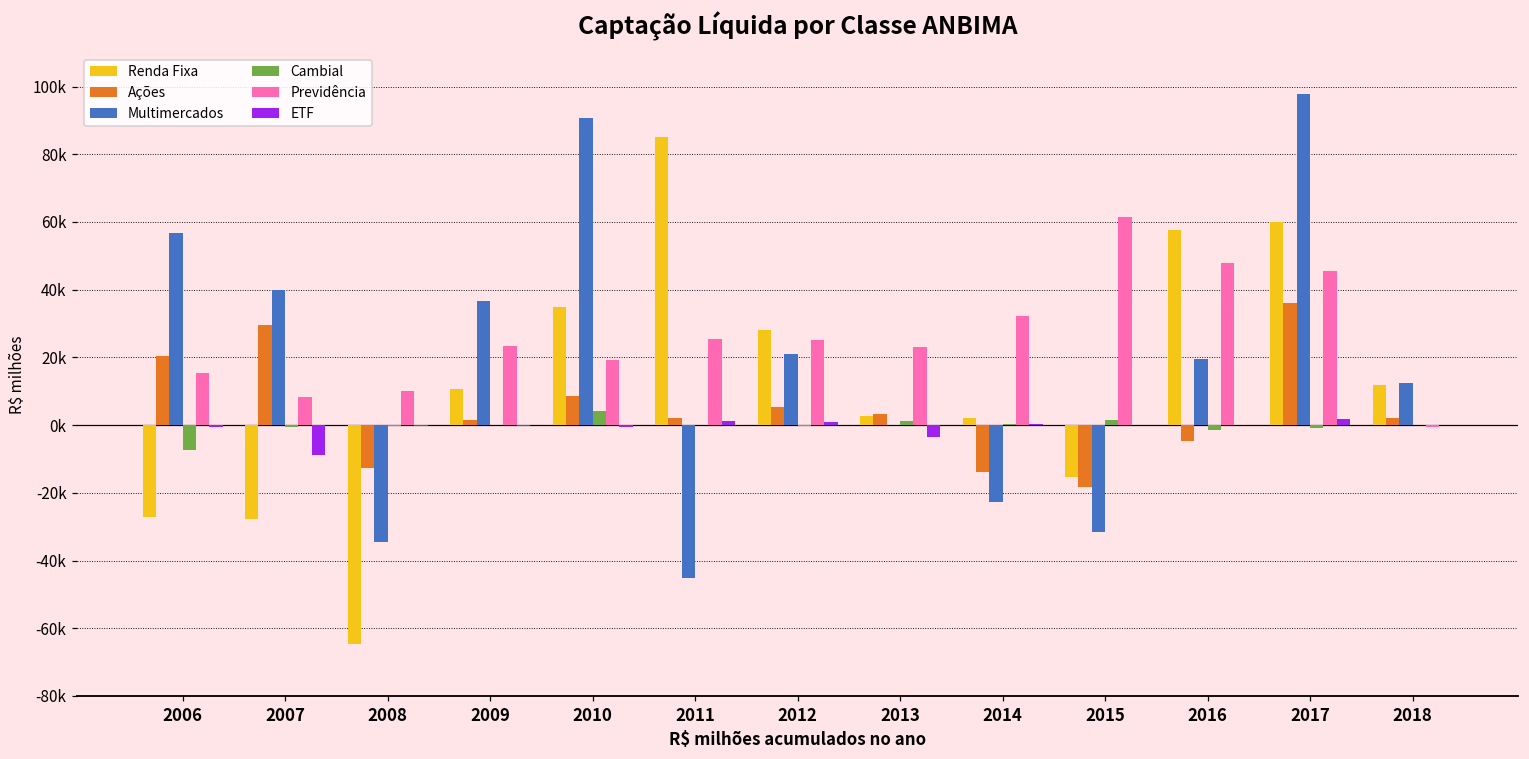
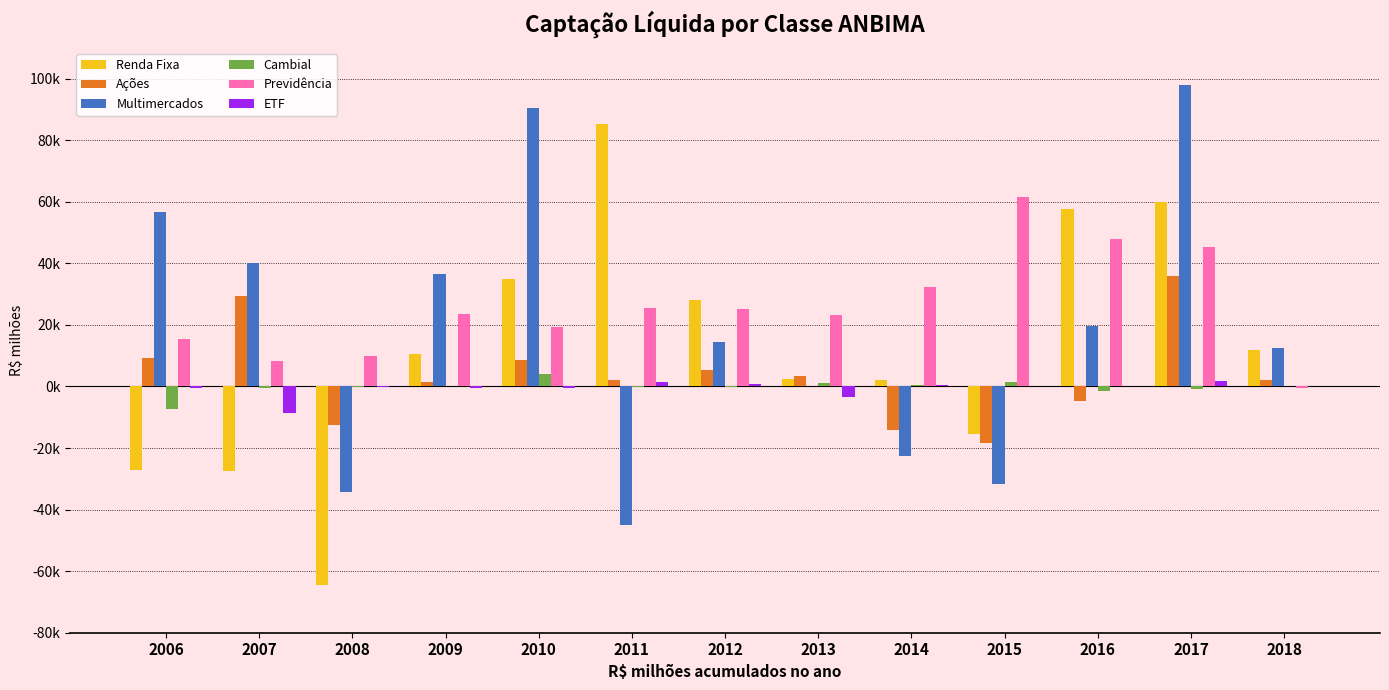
  {
    "Renda Fixa": {
      "2006": -27000,
      "2007": -28000,
      "2008": -65000,
      "2009": 11000,
      "2010": 35000,
      "2011": 85000,
      "2012": 28000,
      "2013": 3000,
      "2014": 2000,
      "2015": -15000,
      "2016": 58000,
      "2017": 60000,
      "2018": 12000
    },
    "Ações": {
-     "2006": 20000,
+     "2006": 9000,
      "2007": 29000,
      "2008": -13000,
      "2009": 2000,
      "2010": 9000,
      "2011": 2000,
      "2012": 5000,
      "2013": 3000,
      "2014": -14000,
      "2015": -18000,
      "2016": -5000,
      "2017": 36000,
      "2018": 2000
    },
    "Multimercados": {
      "2006": 57000,
      "2007": 40000,
      "2008": -34000,
      "2009": 37000,
      "2010": 91000,
      "2011": -45000,
-     "2012": 21000,
+     "2012": 14000,
      "2014": -23000,
      "2015": -32000,
      "2016": 20000,
      "2017": 98000,
      "2018": 12000
    },
    "Cambial": {
      "2006": -7000,
      "2010": 4000,
      "2013": 1000,
      "2015": 1000,
      "2016": -2000,
      "2017": -1000
    },
    "Previdência": {
      "2006": 15000,
      "2007": 8000,
      "2008": 10000,
      "2009": 23000,
      "2010": 19000,
      "2011": 25000,
      "2012": 25000,
      "2013": 23000,
      "2014": 32000,
      "2015": 62000,
      "2016": 48000,
      "2017": 45000
    },
    "ETF": {
      "2007": -9000,
      "2011": 1000,
      "2012": 1000,
      "2013": -4000,
      "2017": 2000
    }
  }
